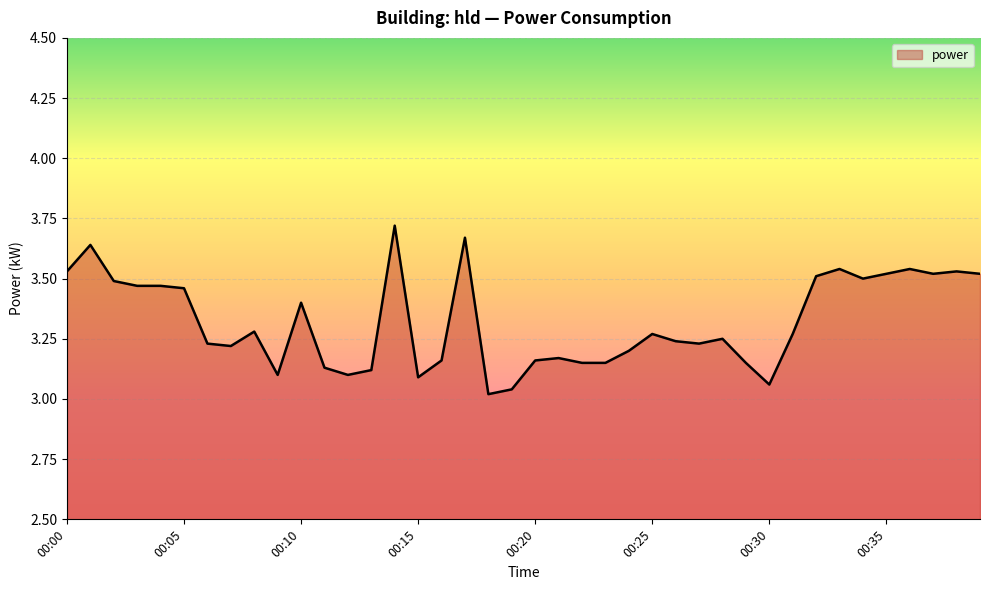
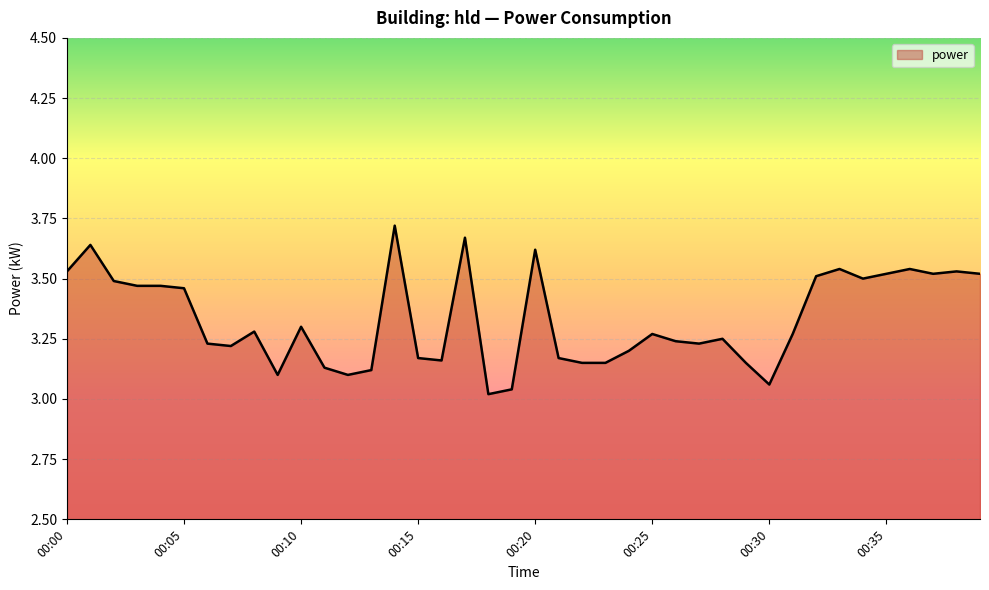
  {
    "00:00": 3.53,
    "00:05": 3.46,
-   "00:10": 3.4,
-   "00:15": 3.09,
-   "00:20": 3.16,
+   "00:10": 3.3,
+   "00:15": 3.17,
+   "00:20": 3.62,
    "00:25": 3.27,
    "00:30": 3.06,
    "00:35": 3.52
  }
